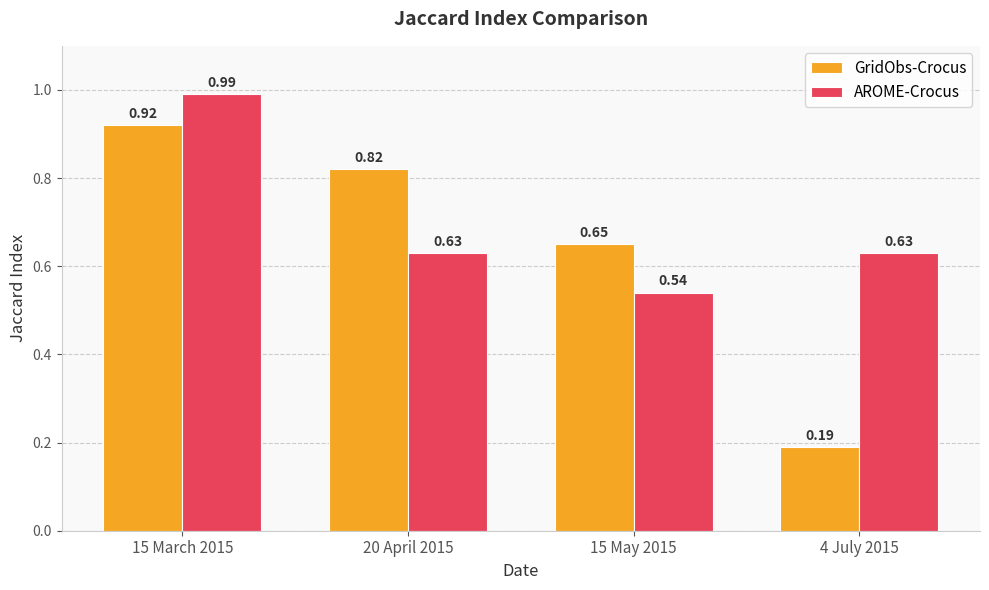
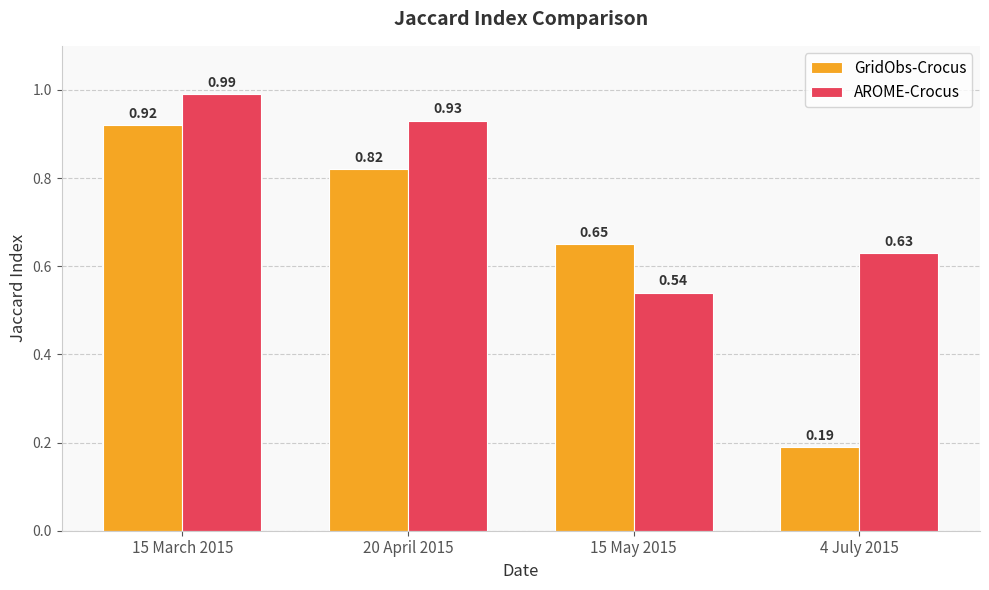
  {
    "GridObs-Crocus": {
      "15 March 2015": 0.92,
      "20 April 2015": 0.82,
      "15 May 2015": 0.65,
      "4 July 2015": 0.19
    },
    "AROME-Crocus": {
      "15 March 2015": 0.99,
-     "20 April 2015": 0.63,
+     "20 April 2015": 0.93,
      "15 May 2015": 0.54,
      "4 July 2015": 0.63
    }
  }
